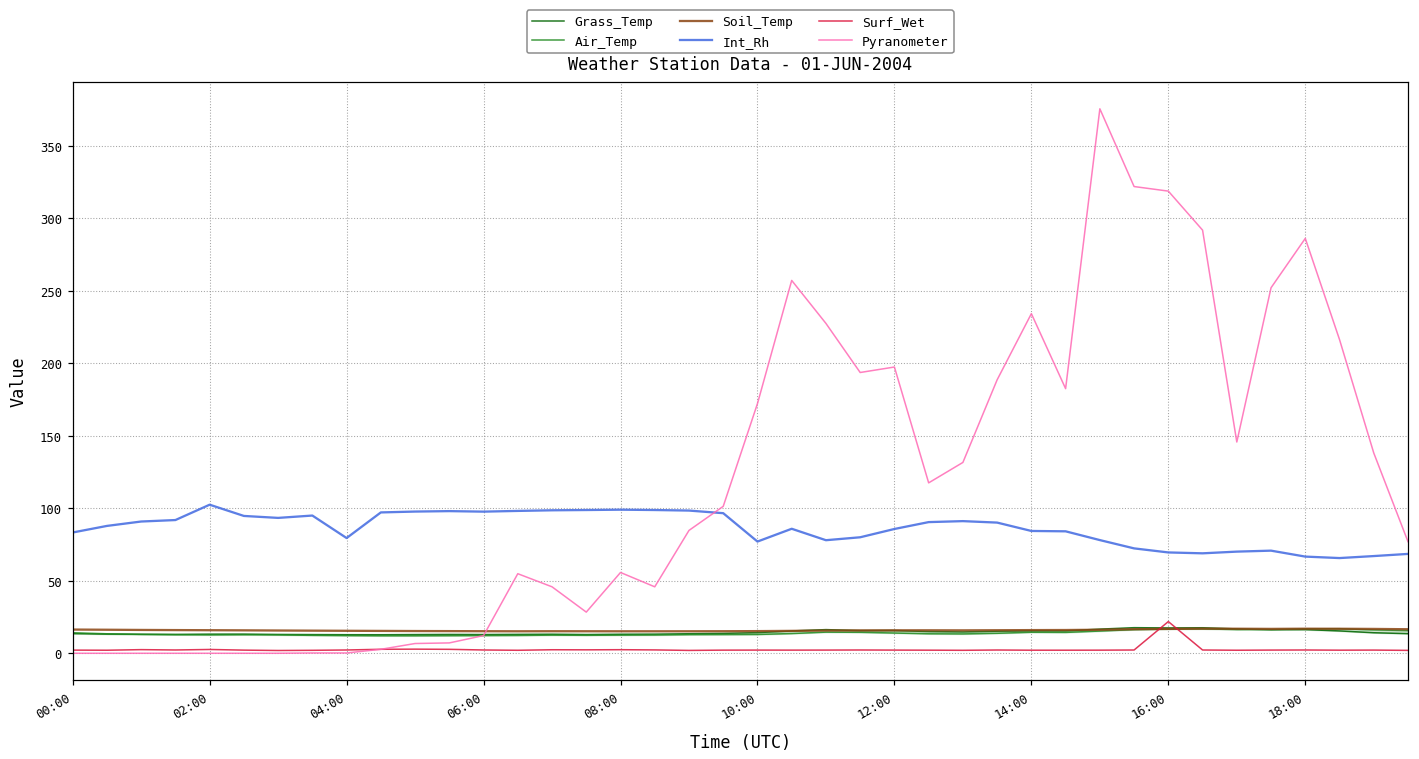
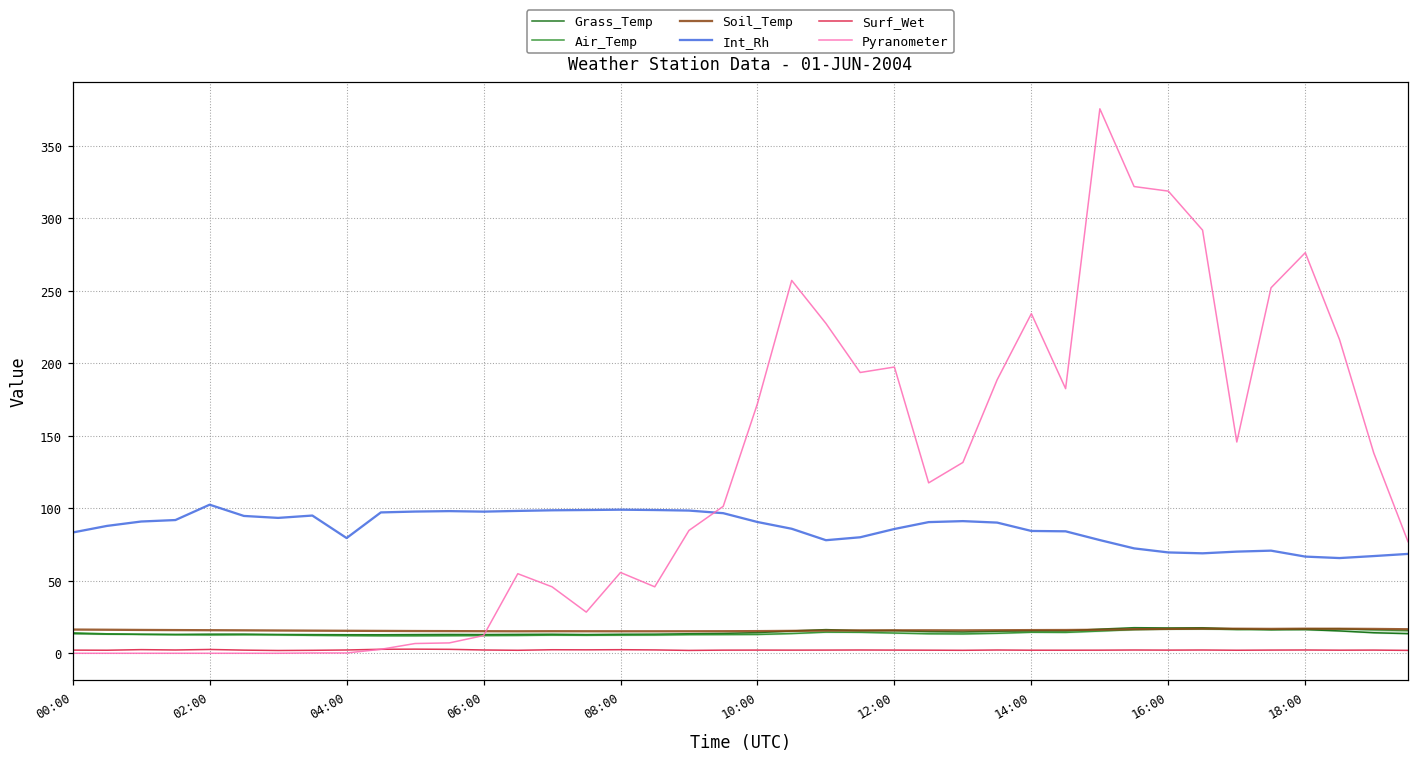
  {
    "Soil_Temp": {
      "00:00": 16,
      "02:00": 16,
      "04:00": 16,
      "06:00": 15,
      "08:00": 15
    },
    "Int_Rh": {
      "00:00": 83,
      "02:00": 102,
      "04:00": 79,
      "06:00": 98,
      "08:00": 99,
-     "10:00": 77,
+     "10:00": 91,
      "12:00": 86,
      "14:00": 84,
      "16:00": 70,
      "18:00": 67
    },
    "Surf_Wet": {
      "00:00": 2,
      "02:00": 3,
      "04:00": 2,
      "06:00": 2,
      "08:00": 2,
      "10:00": 2,
      "12:00": 2,
      "14:00": 2,
-     "16:00": 22,
+     "16:00": 2,
      "18:00": 2
    },
    "Pyranometer": {
      "00:00": 0,
      "02:00": 0,
      "04:00": 0,
      "08:00": 56,
      "10:00": 172,
      "12:00": 197,
      "14:00": 234,
      "16:00": 319,
-     "18:00": 286
+     "18:00": 276
    }
  }
